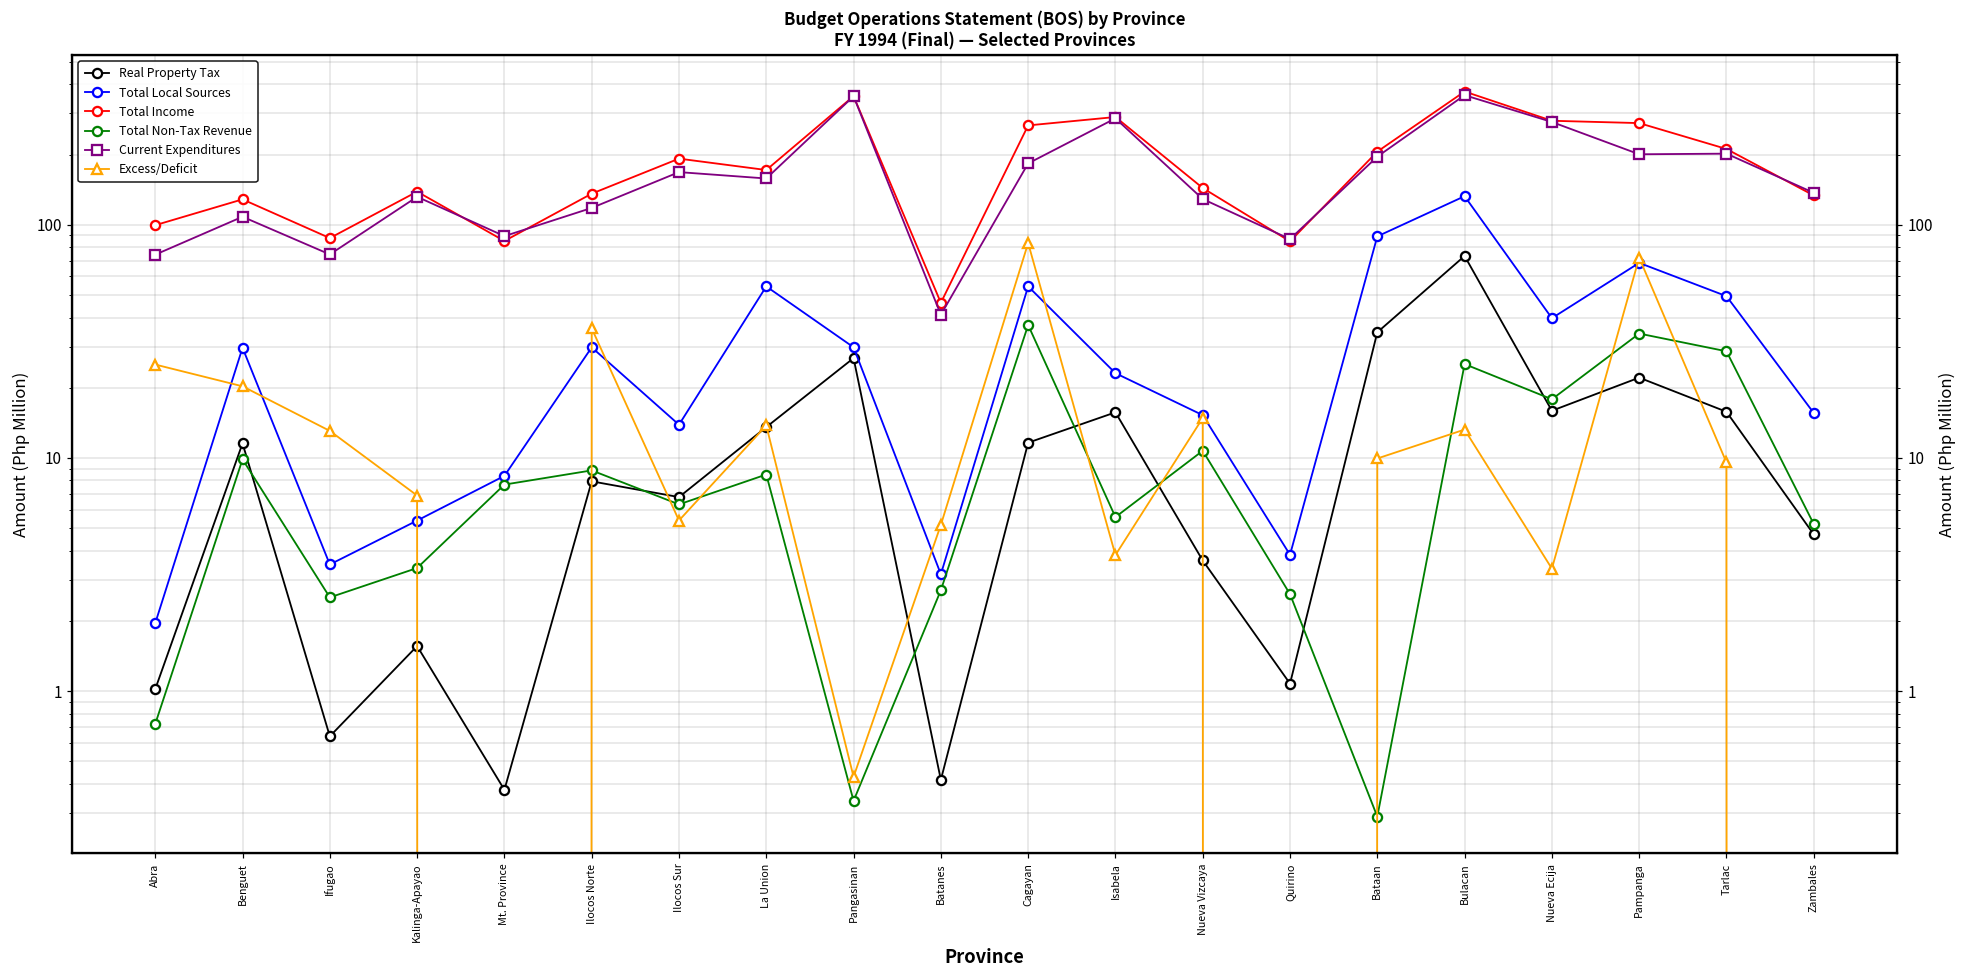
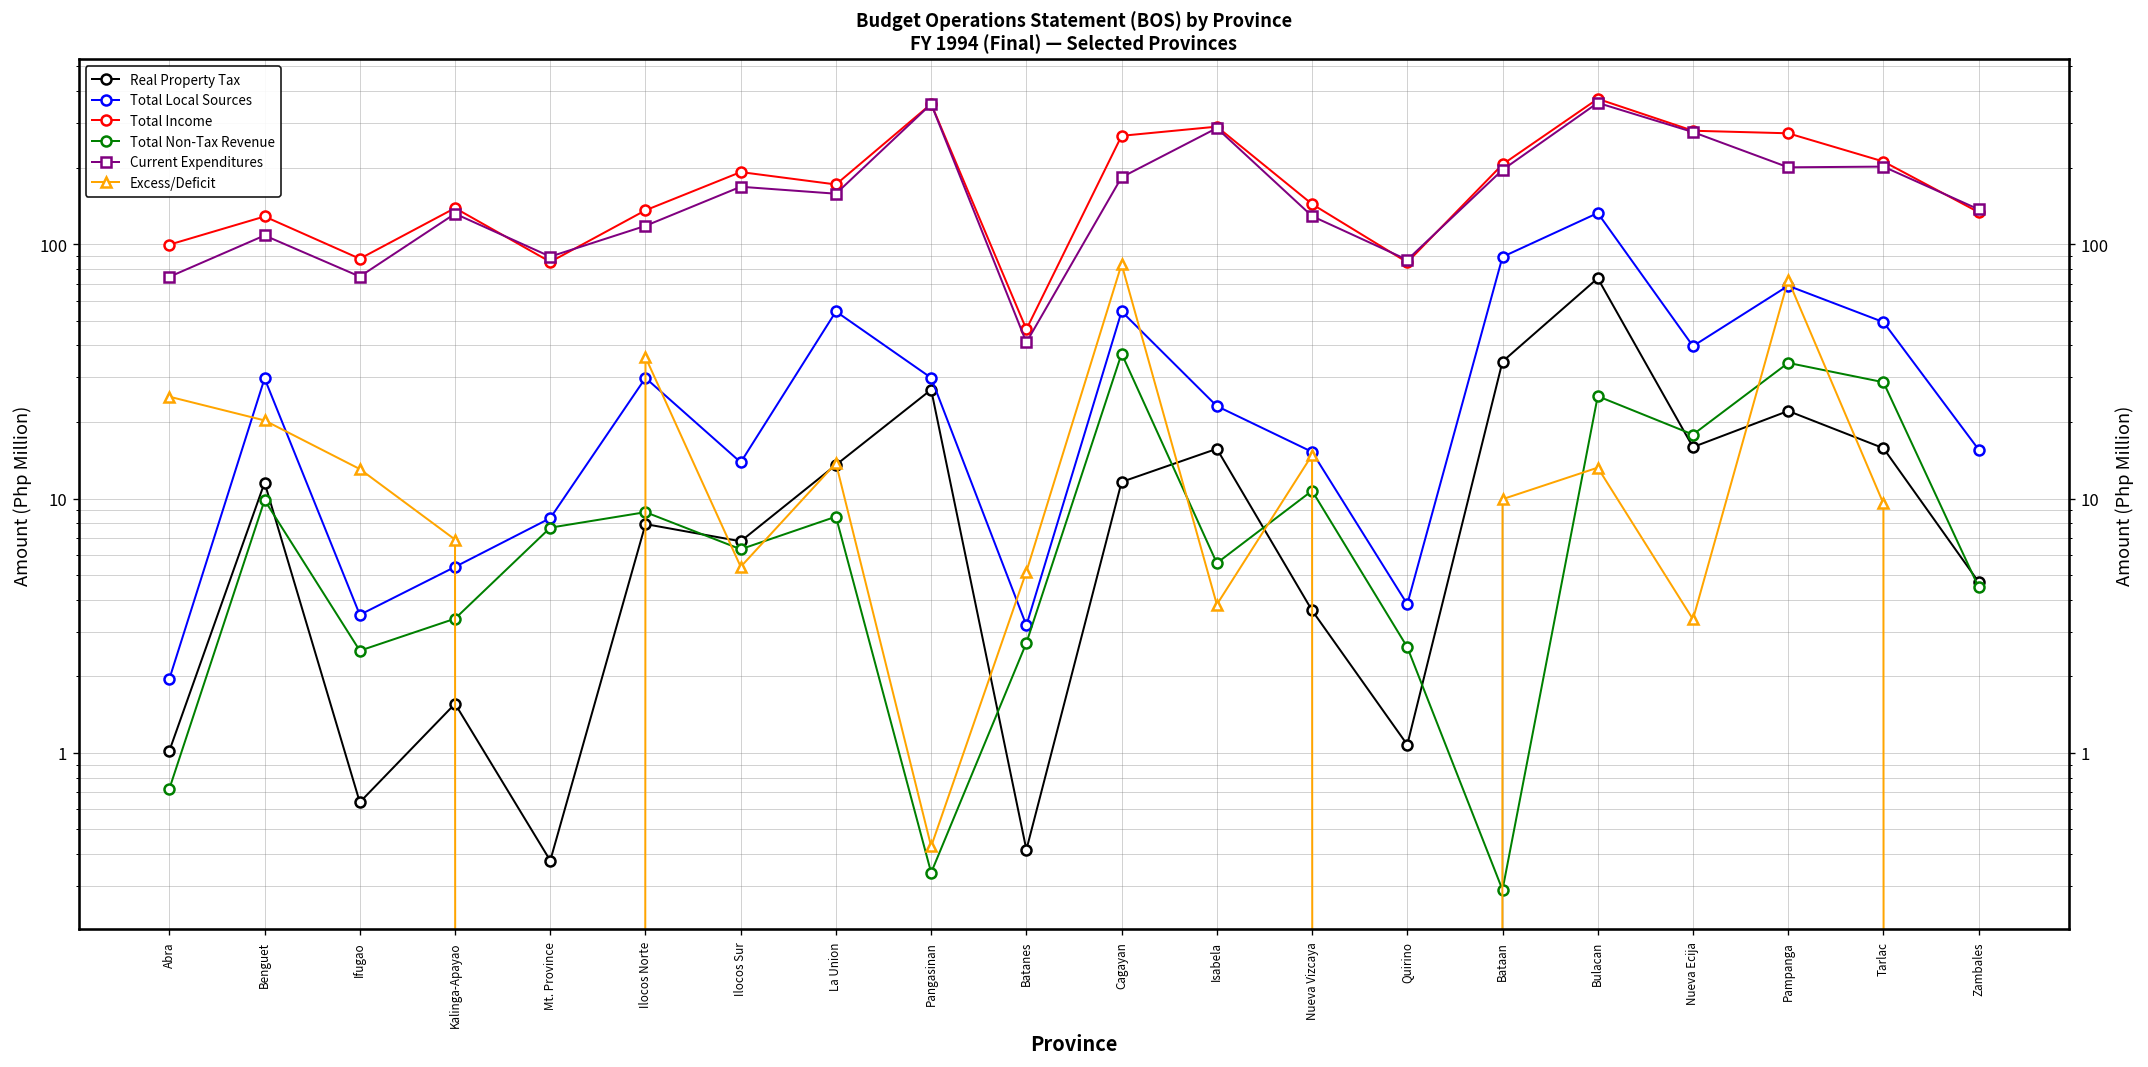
  {
    "Real Property Tax": {
      "Abra": 1.0,
      "Benguet": 12,
      "Ifugao": 0.64,
      "Kalinga-Apayao": 1.6,
      "Mt. Province": 0.38,
      "Ilocos Norte": 7.9,
      "Ilocos Sur": 6.8,
      "Pangasinan": 27,
      "Batanes": 0.42,
      "Cagayan": 12,
      "Isabela": 16,
      "Nueva Vizcaya": 3.6,
      "Quirino": 1.1,
      "Bataan": 35,
      "Bulacan": 73,
      "Nueva Ecija": 16,
      "Pampanga": 22,
      "Tarlac": 16,
      "Zambales": 4.7
    },
    "Total Local Sources": {
      "Abra": 2.0,
      "Benguet": 30,
      "Ifugao": 3.5,
      "Kalinga-Apayao": 5.4,
      "Mt. Province": 8.4,
      "Ilocos Norte": 30,
      "Ilocos Sur": 14,
      "La Union": 54,
      "Pangasinan": 30,
      "Batanes": 3.2,
      "Cagayan": 54,
      "Isabela": 23,
      "Nueva Vizcaya": 15,
      "Quirino": 3.8,
      "Bataan": 89,
      "Bulacan": 130,
      "Nueva Ecija": 40,
      "Pampanga": 69,
      "Tarlac": 49,
      "Zambales": 16
    },
    "Total Income": {
      "Abra": 100,
      "Benguet": 130,
      "Ifugao": 88,
      "Kalinga-Apayao": 140,
      "Mt. Province": 85,
      "Ilocos Norte": 140,
      "Ilocos Sur": 190,
      "La Union": 170,
      "Batanes": 46,
      "Cagayan": 270,
      "Nueva Vizcaya": 140,
      "Bataan": 210,
      "Bulacan": 370,
      "Pampanga": 270,
      "Tarlac": 210
    },
    "Total Non-Tax Revenue": {
      "Abra": 0.72,
      "Benguet": 10,
      "Ifugao": 2.5,
      "Kalinga-Apayao": 3.4,
      "Mt. Province": 7.7,
      "Ilocos Norte": 8.8,
      "Ilocos Sur": 6.3,
      "La Union": 8.5,
      "Pangasinan": 0.34,
      "Batanes": 2.7,
      "Cagayan": 37,
      "Isabela": 5.6,
      "Nueva Vizcaya": 11,
      "Quirino": 2.6,
      "Bataan": 0.29,
      "Bulacan": 25,
      "Nueva Ecija": 18,
      "Pampanga": 34,
      "Tarlac": 29,
-     "Zambales": 5.2
+     "Zambales": 4.5
    },
    "Current Expenditures": {
      "Abra": 74,
      "Benguet": 110,
      "Ifugao": 75,
      "Kalinga-Apayao": 130,
      "Mt. Province": 89,
      "Ilocos Norte": 120,
      "Ilocos Sur": 170,
      "La Union": 160,
      "Batanes": 41,
      "Cagayan": 180,
      "Nueva Vizcaya": 130,
      "Bataan": 200,
      "Bulacan": 360,
      "Pampanga": 200,
      "Tarlac": 200
    },
    "Excess/Deficit": {
      "Abra": 25,
      "Benguet": 20,
      "Ifugao": 13,
      "Kalinga-Apayao": 6.9,
      "Ilocos Norte": 36,
      "Ilocos Sur": 5.4,
      "Pangasinan": 0.43,
      "Batanes": 5.2,
      "Cagayan": 83,
      "Isabela": 3.8,
      "Nueva Vizcaya": 15,
      "Bataan": 10,
      "Bulacan": 13,
      "Nueva Ecija": 3.4,
      "Pampanga": 72,
      "Tarlac": 10
    }
  }
